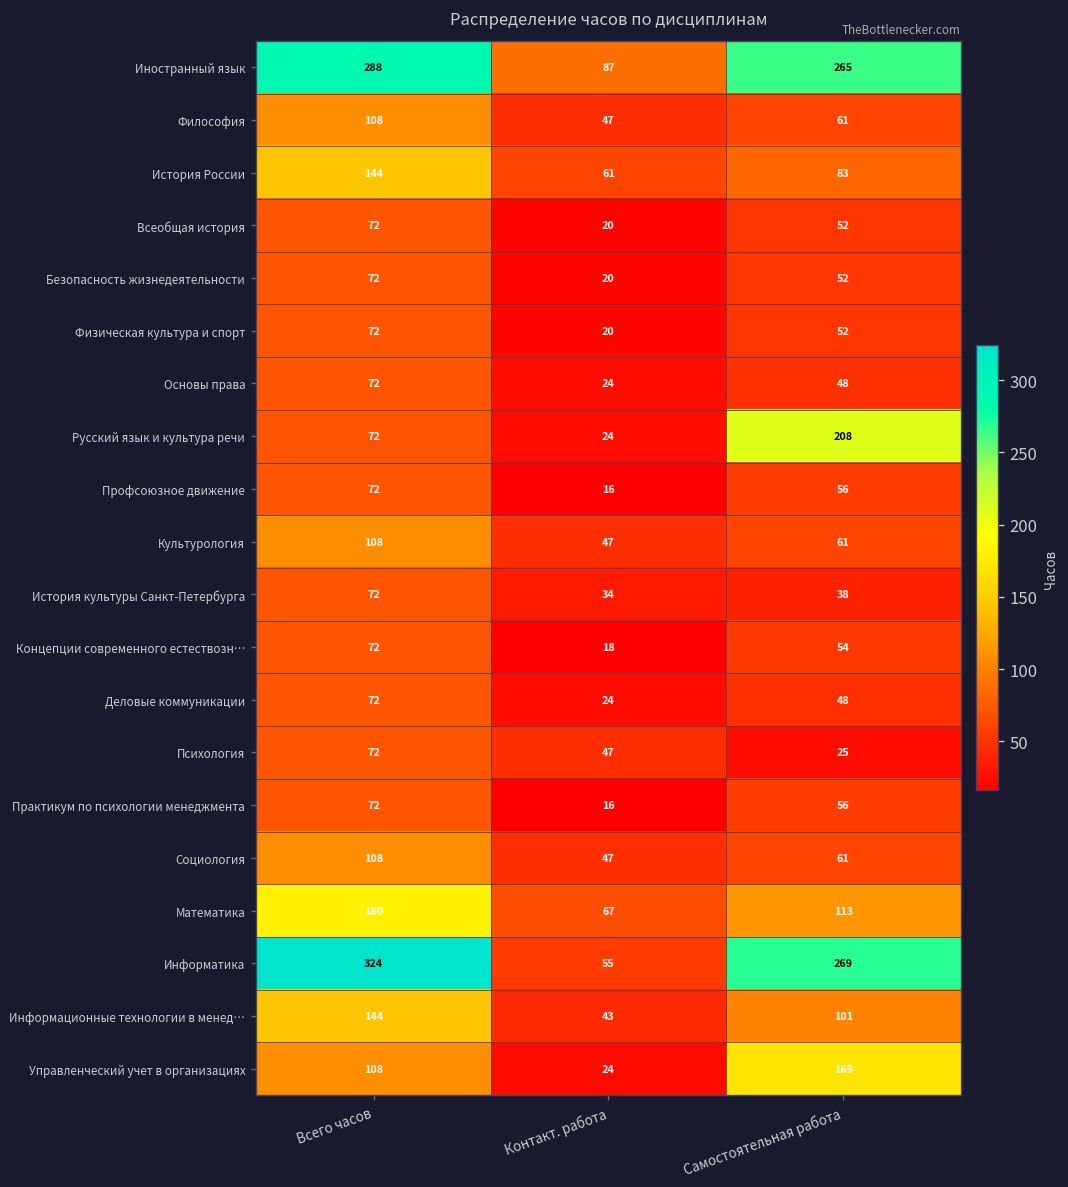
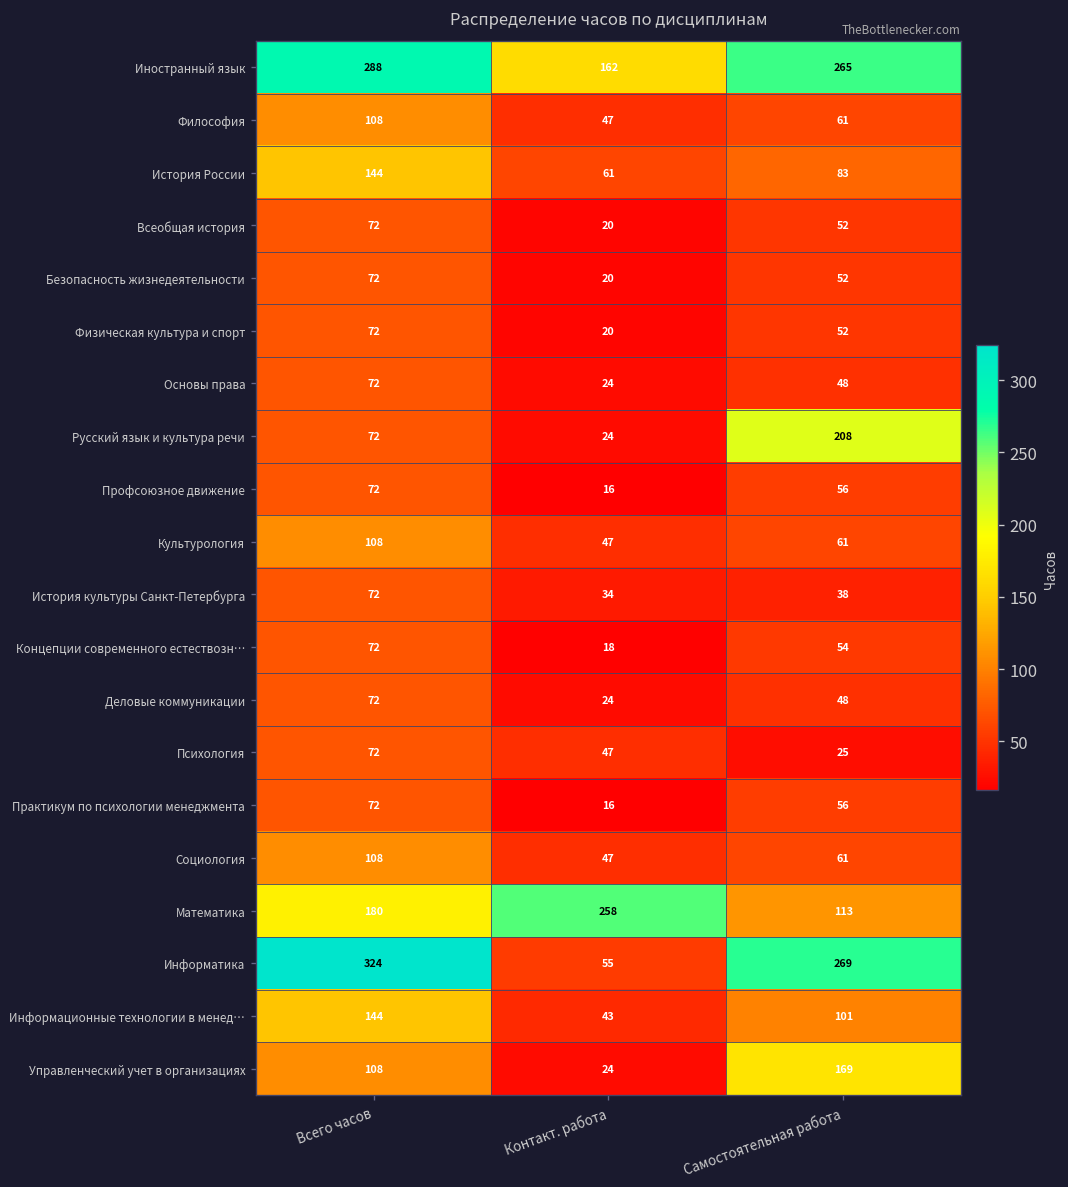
  {
    "Иностранный язык": {
      "Всего часов": 288,
-     "Контакт. работа": 87,
+     "Контакт. работа": 162,
      "Самостоятельная работа": 265
    },
    "Философия": {
      "Всего часов": 108,
      "Контакт. работа": 47,
      "Самостоятельная работа": 61
    },
    "История России": {
      "Всего часов": 144,
      "Контакт. работа": 61,
      "Самостоятельная работа": 83
    },
    "Всеобщая история": {
      "Всего часов": 72,
      "Контакт. работа": 20,
      "Самостоятельная работа": 52
    },
    "Безопасность жизнедеятельности": {
      "Всего часов": 72,
      "Контакт. работа": 20,
      "Самостоятельная работа": 52
    },
    "Физическая культура и спорт": {
      "Всего часов": 72,
      "Контакт. работа": 20,
      "Самостоятельная работа": 52
    },
    "Основы права": {
      "Всего часов": 72,
      "Контакт. работа": 24,
      "Самостоятельная работа": 48
    },
    "Русский язык и культура речи": {
      "Всего часов": 72,
      "Контакт. работа": 24,
      "Самостоятельная работа": 208
    },
    "Профсоюзное движение": {
      "Всего часов": 72,
      "Контакт. работа": 16,
      "Самостоятельная работа": 56
    },
    "Культурология": {
      "Всего часов": 108,
      "Контакт. работа": 47,
      "Самостоятельная работа": 61
    },
    "История культуры Санкт-Петербурга": {
      "Всего часов": 72,
      "Контакт. работа": 34,
      "Самостоятельная работа": 38
    },
    "Концепции современного естествозн…": {
      "Всего часов": 72,
      "Контакт. работа": 18,
      "Самостоятельная работа": 54
    },
    "Деловые коммуникации": {
      "Всего часов": 72,
      "Контакт. работа": 24,
      "Самостоятельная работа": 48
    },
    "Психология": {
      "Всего часов": 72,
      "Контакт. работа": 47,
      "Самостоятельная работа": 25
    },
    "Практикум по психологии менеджмента": {
      "Всего часов": 72,
      "Контакт. работа": 16,
      "Самостоятельная работа": 56
    },
    "Социология": {
      "Всего часов": 108,
      "Контакт. работа": 47,
      "Самостоятельная работа": 61
    },
    "Математика": {
      "Всего часов": 180,
-     "Контакт. работа": 67,
+     "Контакт. работа": 258,
      "Самостоятельная работа": 113
    },
    "Информатика": {
      "Всего часов": 324,
      "Контакт. работа": 55,
      "Самостоятельная работа": 269
    },
    "Информационные технологии в менед…": {
      "Всего часов": 144,
      "Контакт. работа": 43,
      "Самостоятельная работа": 101
    },
    "Управленческий учет в организациях": {
      "Всего часов": 108,
      "Контакт. работа": 24,
      "Самостоятельная работа": 169
    }
  }
